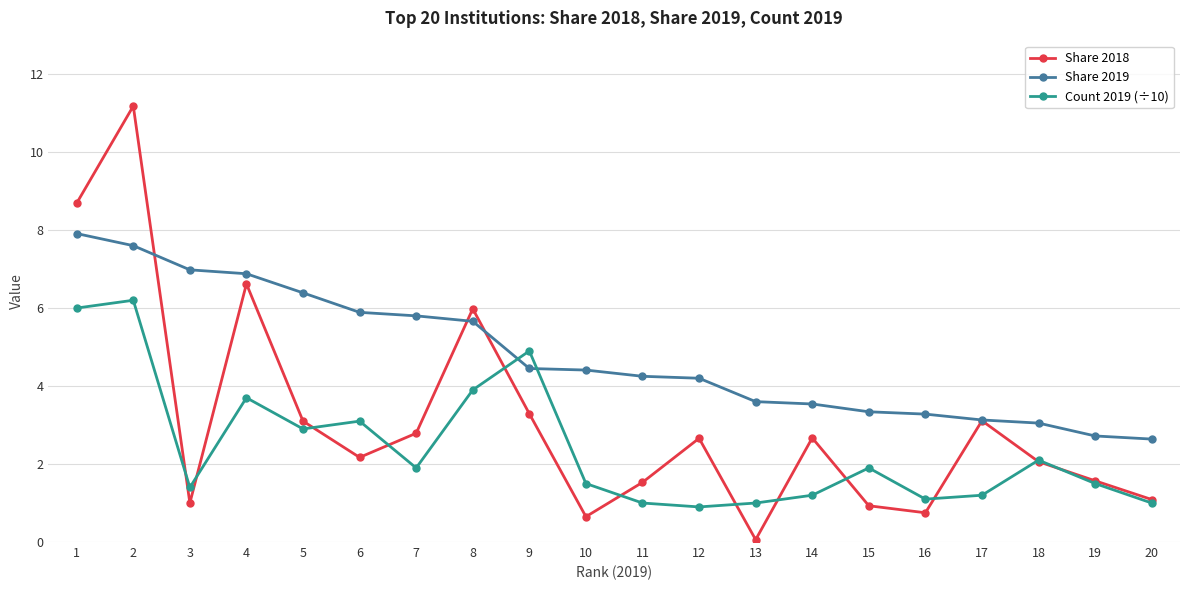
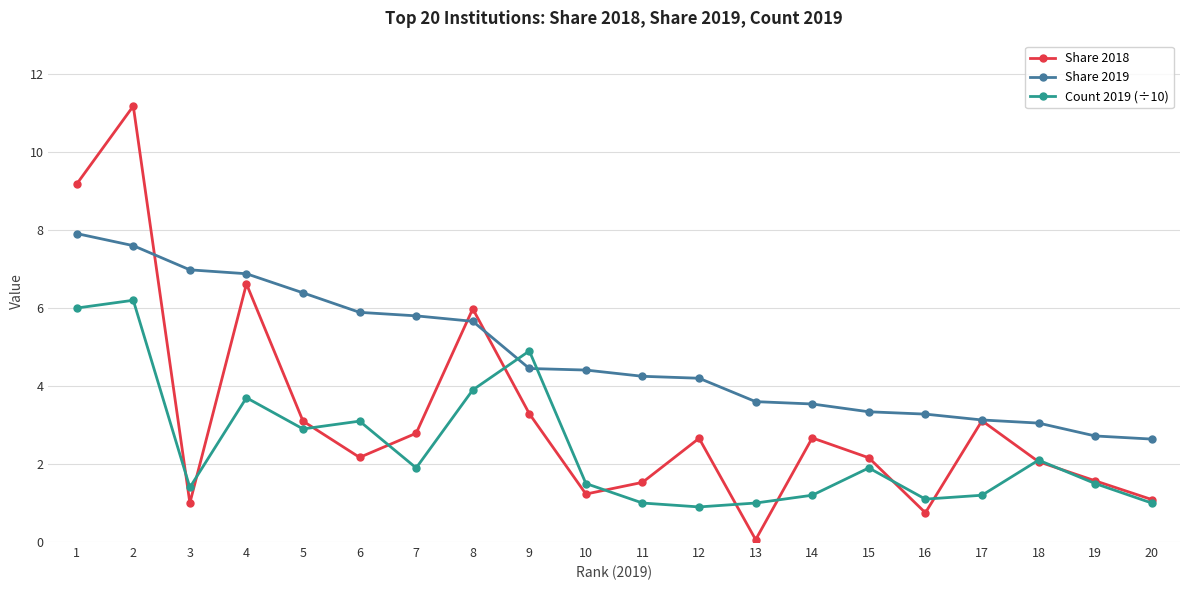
  {
    "Share 2018": {
-     "1": 8.7,
+     "1": 9.2,
      "2": 11.2,
      "3": 1.0,
      "4": 6.6,
      "5": 3.1,
      "6": 2.2,
      "7": 2.8,
      "8": 6.0,
      "9": 3.3,
-     "10": 0.7,
+     "10": 1.2,
      "11": 1.5,
      "12": 2.7,
      "13": 0.1,
      "14": 2.7,
-     "15": 0.9,
+     "15": 2.2,
      "16": 0.8,
      "19": 1.6,
      "20": 1.1
    }
  }
